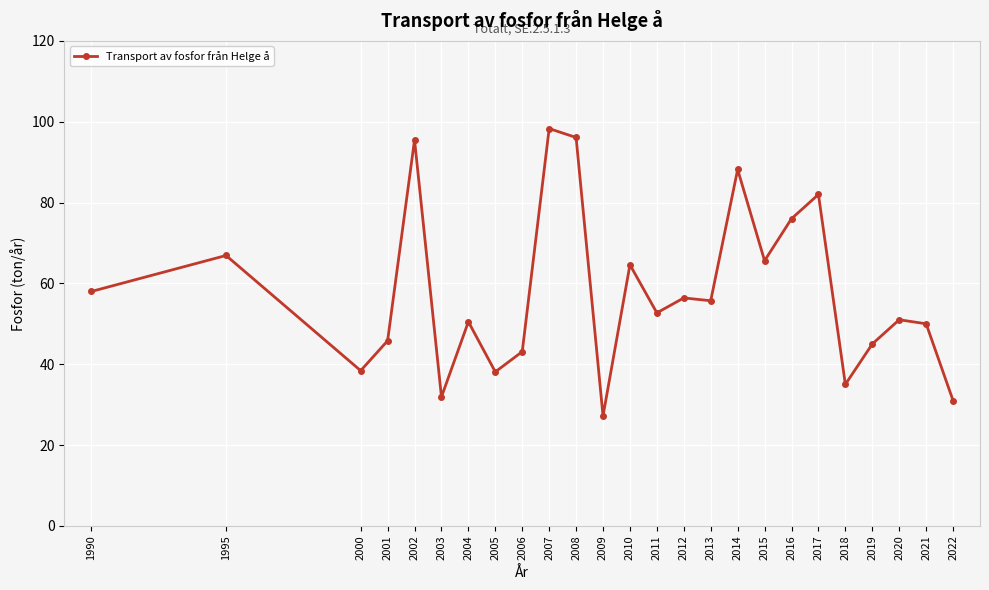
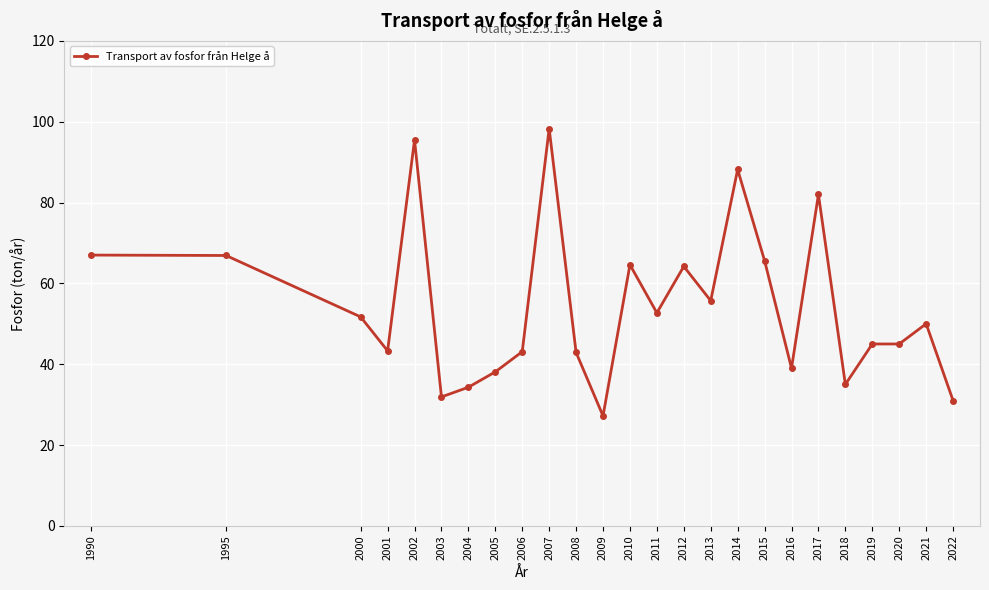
  {
-   "1990": 58,
+   "1990": 67,
    "1995": 67,
-   "2000": 38,
-   "2001": 46,
+   "2000": 52,
+   "2001": 43,
    "2002": 96,
    "2003": 32,
-   "2004": 51,
+   "2004": 34,
    "2005": 38,
    "2006": 43,
    "2007": 98,
-   "2008": 96,
+   "2008": 43,
    "2009": 27,
    "2010": 65,
    "2011": 53,
-   "2012": 56,
+   "2012": 64,
    "2013": 56,
    "2014": 88,
    "2015": 66,
-   "2016": 76,
+   "2016": 39,
    "2017": 82,
    "2018": 35,
    "2019": 45,
-   "2020": 51,
+   "2020": 45,
    "2021": 50,
    "2022": 31
  }
